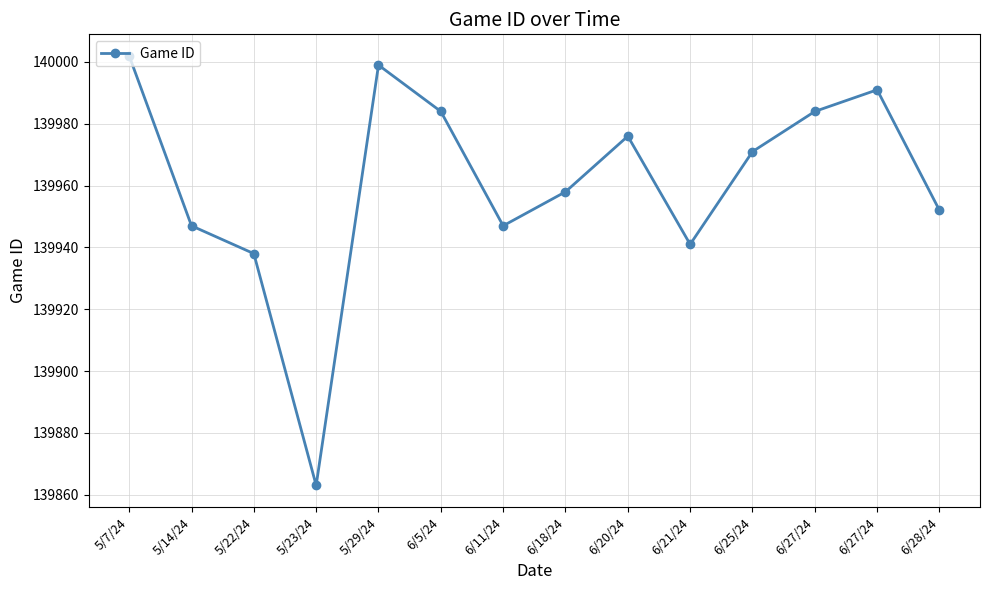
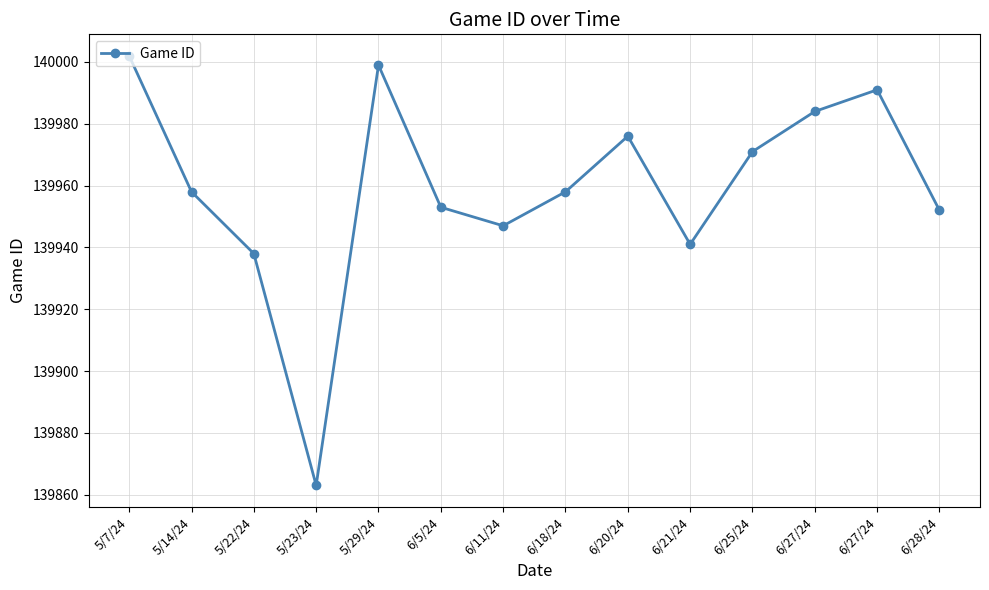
  {
-   "5/14/24": 139947,
+   "5/14/24": 139958,
    "5/22/24": 139938,
    "5/23/24": 139863,
    "5/29/24": 139999,
-   "6/5/24": 139984,
+   "6/5/24": 139953,
    "6/11/24": 139947,
    "6/18/24": 139958,
    "6/20/24": 139976,
    "6/21/24": 139941,
    "6/25/24": 139971,
    "6/28/24": 139952
  }
